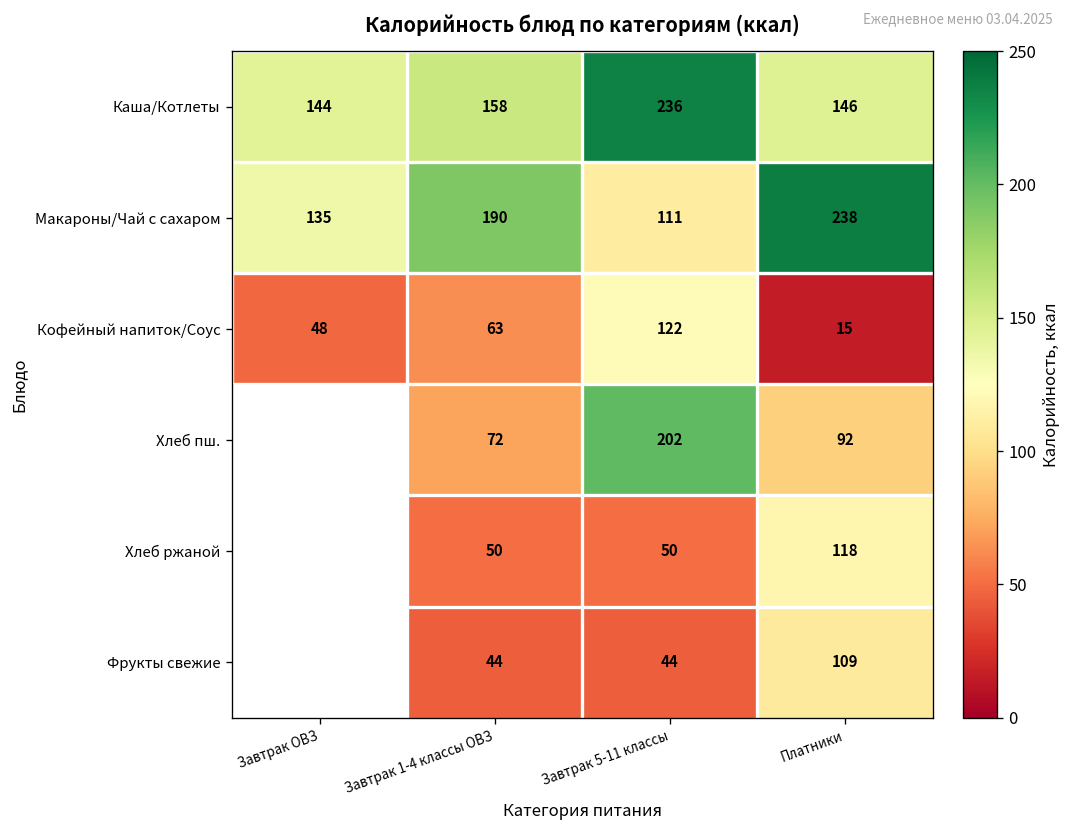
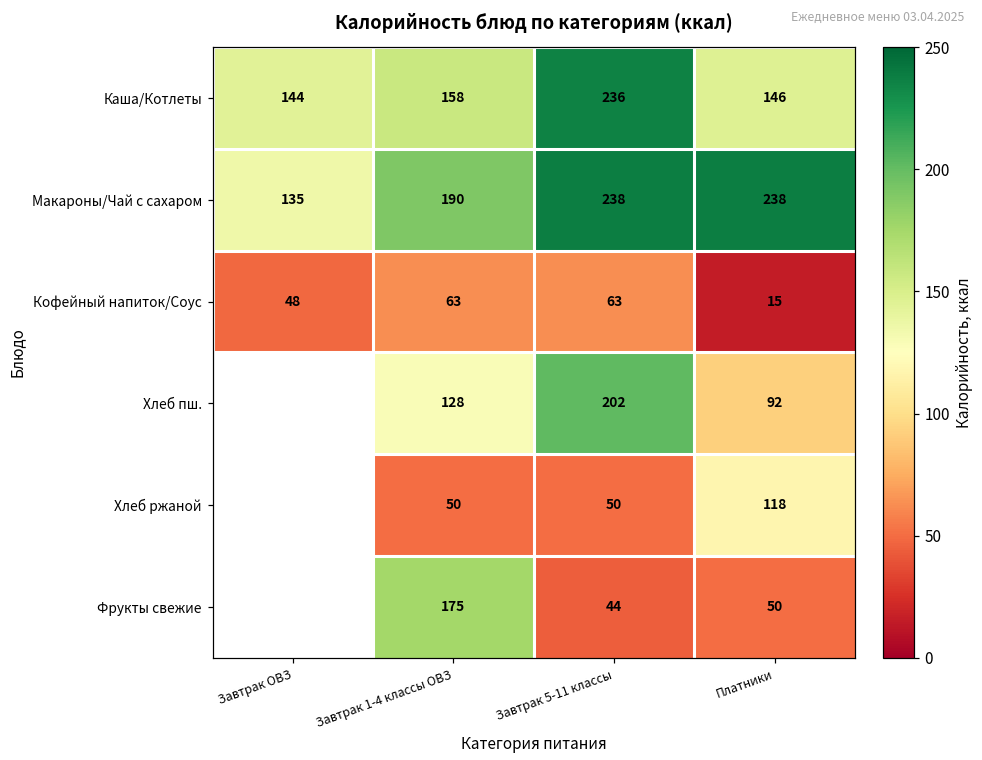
  {
    "Каша/Котлеты": {
      "Завтрак ОВЗ": 144,
      "Завтрак 1-4 классы ОВЗ": 158,
      "Завтрак 5-11 классы": 236,
      "Платники": 146
    },
    "Макароны/Чай с сахаром": {
      "Завтрак ОВЗ": 135,
      "Завтрак 1-4 классы ОВЗ": 190,
-     "Завтрак 5-11 классы": 111,
+     "Завтрак 5-11 классы": 238,
      "Платники": 238
    },
    "Кофейный напиток/Соус": {
      "Завтрак ОВЗ": 48,
      "Завтрак 1-4 классы ОВЗ": 63,
-     "Завтрак 5-11 классы": 122,
+     "Завтрак 5-11 классы": 63,
      "Платники": 15
    },
    "Хлеб пш.": {
-     "Завтрак 1-4 классы ОВЗ": 72,
+     "Завтрак 1-4 классы ОВЗ": 128,
      "Завтрак 5-11 классы": 202,
      "Платники": 92
    },
    "Хлеб ржаной": {
      "Завтрак 1-4 классы ОВЗ": 50,
      "Завтрак 5-11 классы": 50,
      "Платники": 118
    },
    "Фрукты свежие": {
-     "Завтрак 1-4 классы ОВЗ": 44,
+     "Завтрак 1-4 классы ОВЗ": 175,
      "Завтрак 5-11 классы": 44,
-     "Платники": 109
+     "Платники": 50
    }
  }
